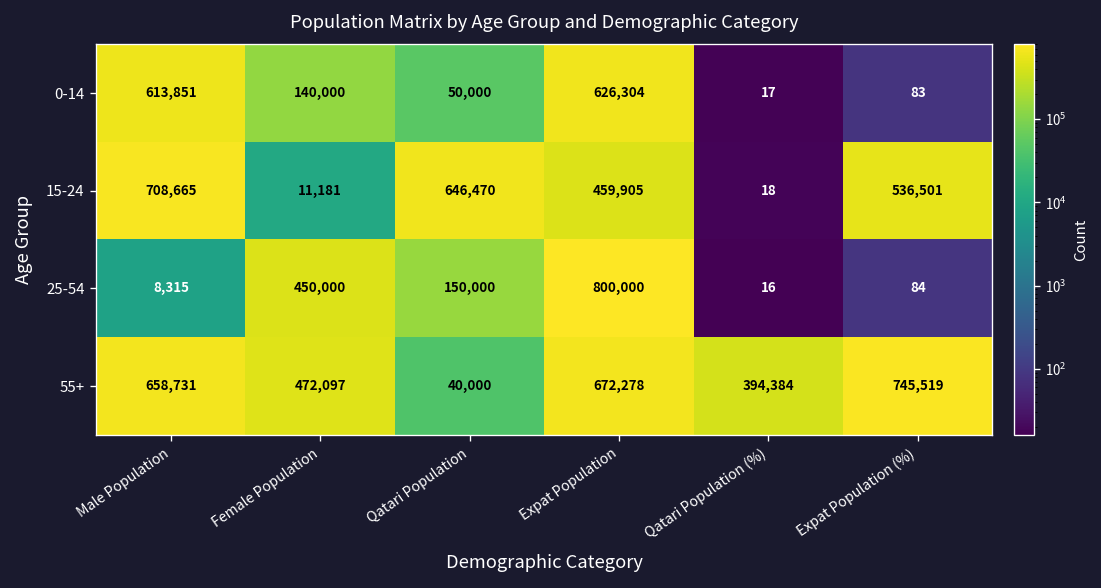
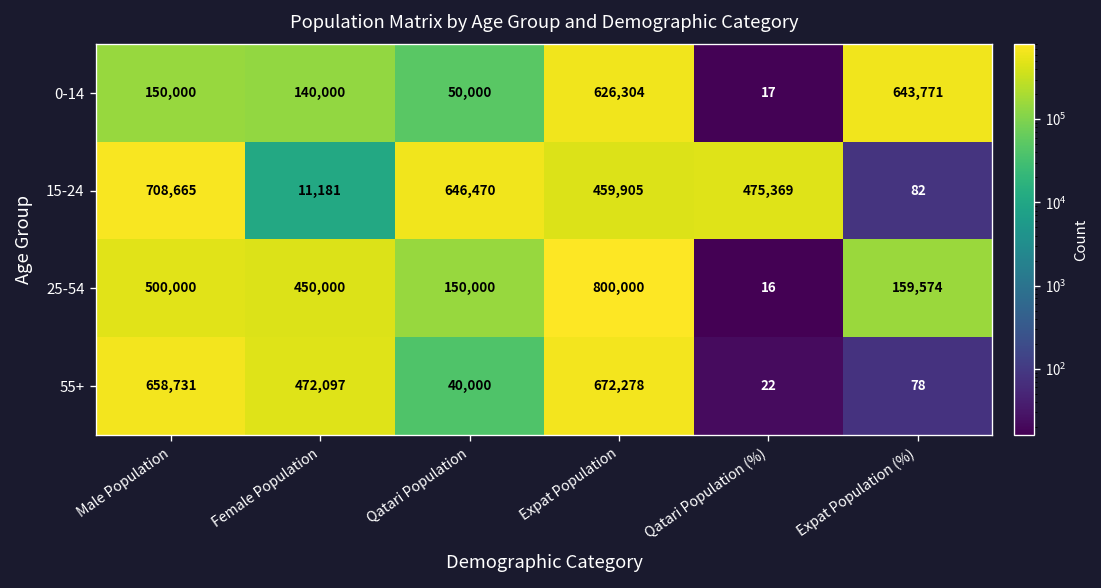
  {
    "0-14": {
-     "Male Population": "613,851",
+     "Male Population": "150,000",
      "Female Population": "140,000",
      "Qatari Population": "50,000",
      "Expat Population": "626,304",
      "Qatari Population (%)": "17",
-     "Expat Population (%)": "83"
+     "Expat Population (%)": "643,771"
    },
    "15-24": {
      "Male Population": "708,665",
      "Female Population": "11,181",
      "Qatari Population": "646,470",
      "Expat Population": "459,905",
-     "Qatari Population (%)": "18",
-     "Expat Population (%)": "536,501"
+     "Qatari Population (%)": "475,369",
+     "Expat Population (%)": "82"
    },
    "25-54": {
-     "Male Population": "8,315",
+     "Male Population": "500,000",
      "Female Population": "450,000",
      "Qatari Population": "150,000",
      "Expat Population": "800,000",
      "Qatari Population (%)": "16",
-     "Expat Population (%)": "84"
+     "Expat Population (%)": "159,574"
    },
    "55+": {
      "Male Population": "658,731",
      "Female Population": "472,097",
      "Qatari Population": "40,000",
      "Expat Population": "672,278",
-     "Qatari Population (%)": "394,384",
-     "Expat Population (%)": "745,519"
+     "Qatari Population (%)": "22",
+     "Expat Population (%)": "78"
    }
  }
